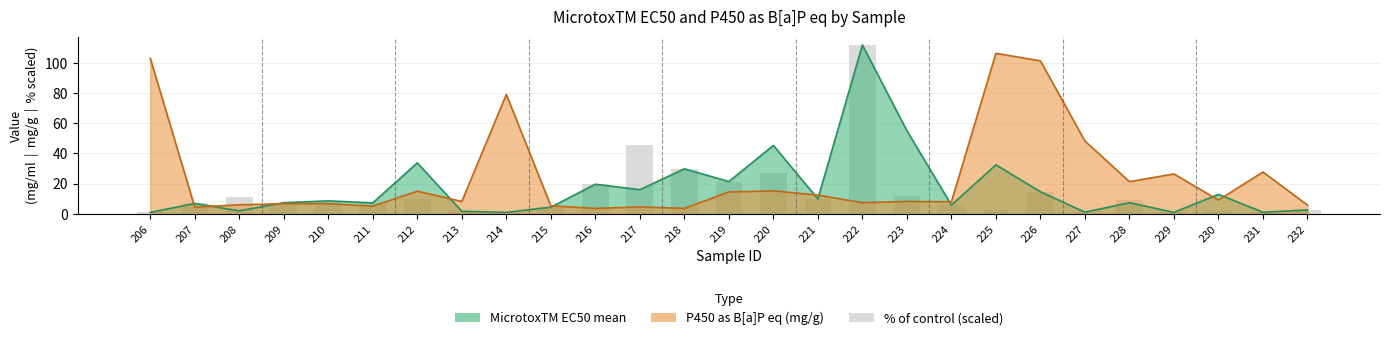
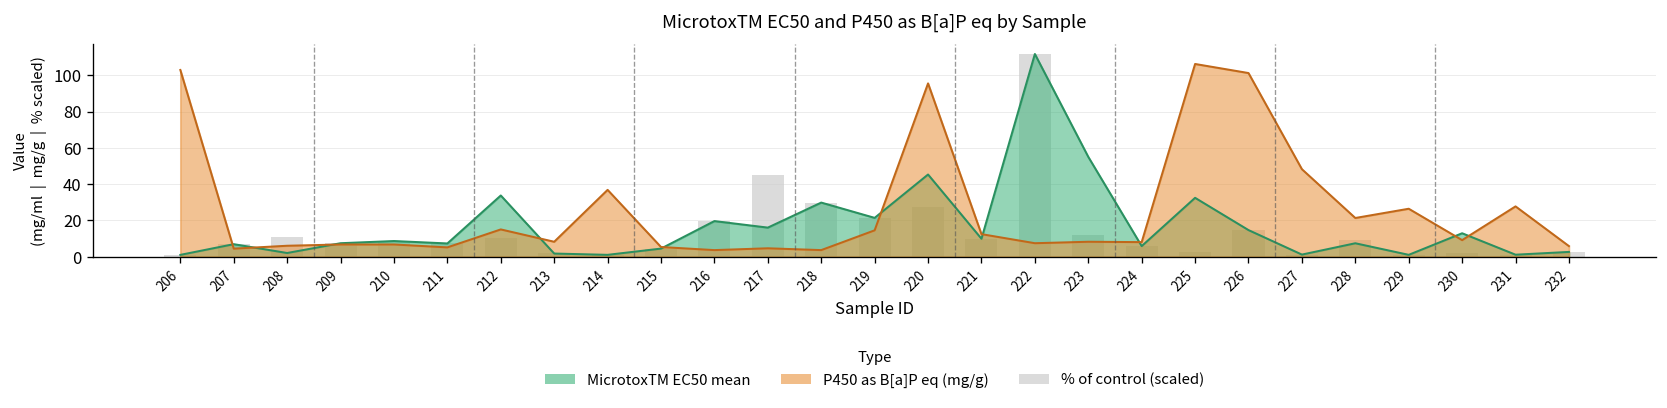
  {
    "MicrotoxTM EC50 mean": {
      "206": 1,
      "207": 7,
      "208": 2,
      "210": 9,
      "211": 7,
      "212": 34,
      "213": 2,
      "214": 1,
      "216": 20,
      "217": 16,
      "218": 30,
      "219": 21,
      "220": 45,
      "221": 10,
      "222": 112,
      "223": 55,
      "224": 6,
      "225": 32,
      "226": 15,
      "227": 1,
      "228": 7,
      "229": 1,
      "230": 13,
      "231": 1,
      "232": 3
    },
    "% of control (scaled)": {
      "207": 7,
      "208": 11,
      "209": 7,
      "210": 9,
      "211": 7,
      "212": 10,
      "213": 2,
      "215": 4,
      "216": 20,
      "217": 45,
      "218": 30,
      "219": 21,
      "220": 27,
      "221": 10,
      "222": 112,
      "223": 12,
      "224": 6,
      "225": 3,
      "226": 15,
      "228": 9,
      "230": 2,
      "232": 3
    },
    "P450 as B[a]P eq (mg/g)": {
      "206": 103,
      "207": 4,
      "208": 6,
      "210": 7,
      "211": 5,
      "212": 15,
      "213": 8,
-     "214": 79,
+     "214": 37,
      "216": 4,
      "217": 5,
      "218": 4,
      "219": 15,
-     "220": 15,
+     "220": 96,
      "221": 12,
      "222": 7,
      "223": 8,
      "224": 8,
      "225": 106,
      "226": 101,
      "227": 48,
      "228": 21,
      "229": 26,
      "230": 9,
      "231": 28,
      "232": 6
    }
  }
